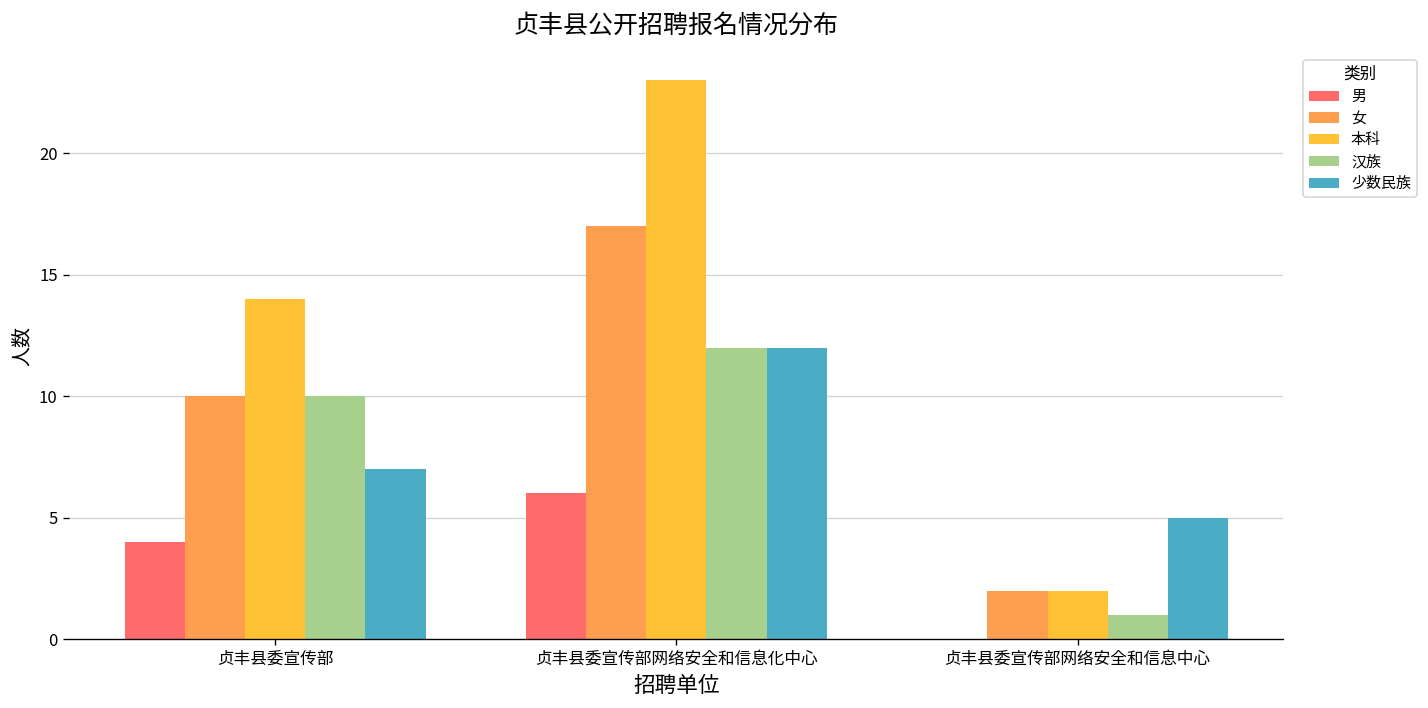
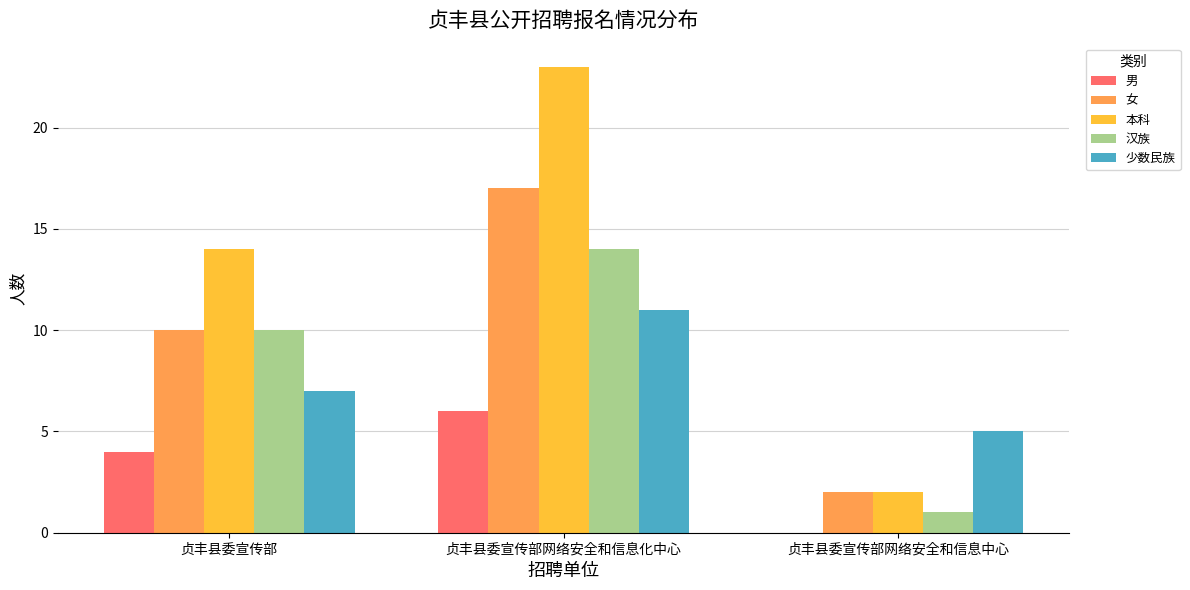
  {
    "汉族": {
      "贞丰县委宣传部": 10,
-     "贞丰县委宣传部网络安全和信息化中心": 12,
+     "贞丰县委宣传部网络安全和信息化中心": 14,
      "贞丰县委宣传部网络安全和信息中心": 1
    },
    "少数民族": {
      "贞丰县委宣传部": 7,
-     "贞丰县委宣传部网络安全和信息化中心": 12,
+     "贞丰县委宣传部网络安全和信息化中心": 11,
      "贞丰县委宣传部网络安全和信息中心": 5
    }
  }
